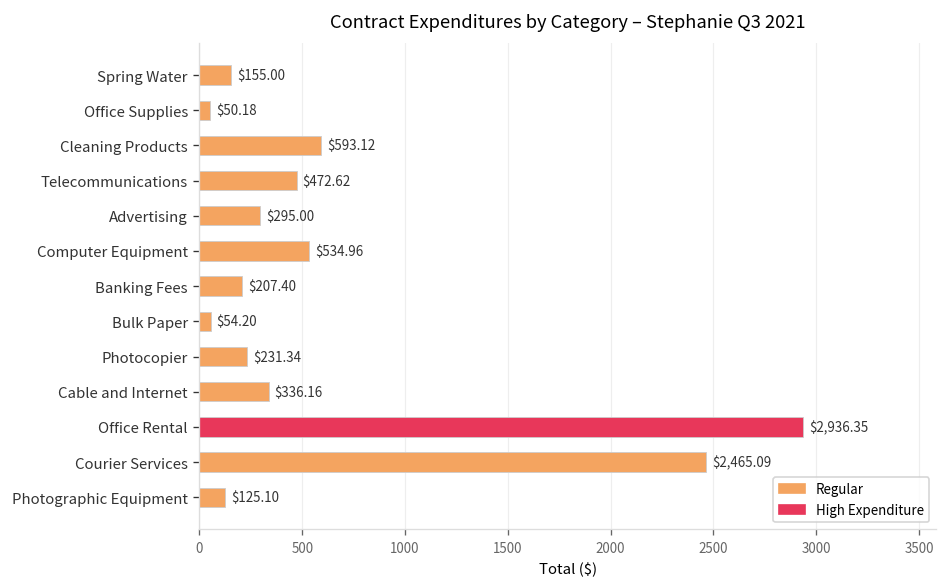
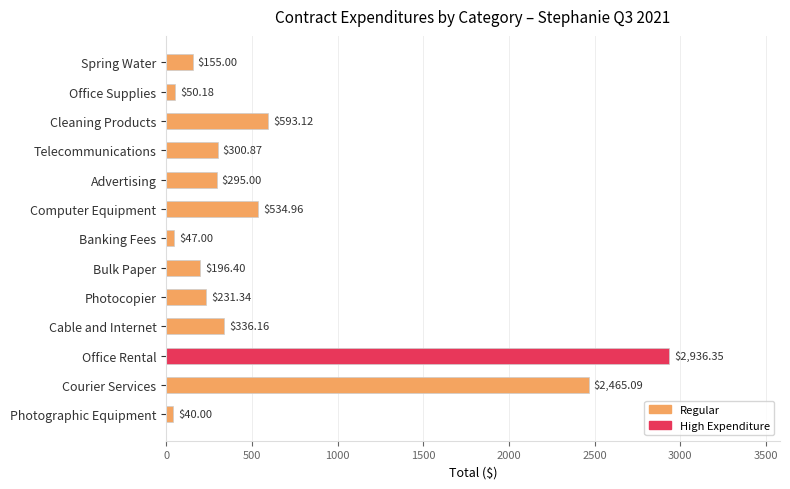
  {
    "Spring Water": "$155.00",
    "Office Supplies": "$50.18",
    "Cleaning Products": "$593.12",
-   "Telecommunications": "$472.62",
+   "Telecommunications": "$300.87",
    "Advertising": "$295.00",
    "Computer Equipment": "$534.96",
-   "Banking Fees": "$207.40",
-   "Bulk Paper": "$54.20",
+   "Banking Fees": "$47.00",
+   "Bulk Paper": "$196.40",
    "Photocopier": "$231.34",
    "Cable and Internet": "$336.16",
    "Office Rental": "$2,936.35",
    "Courier Services": "$2,465.09",
-   "Photographic Equipment": "$125.10"
+   "Photographic Equipment": "$40.00"
  }
